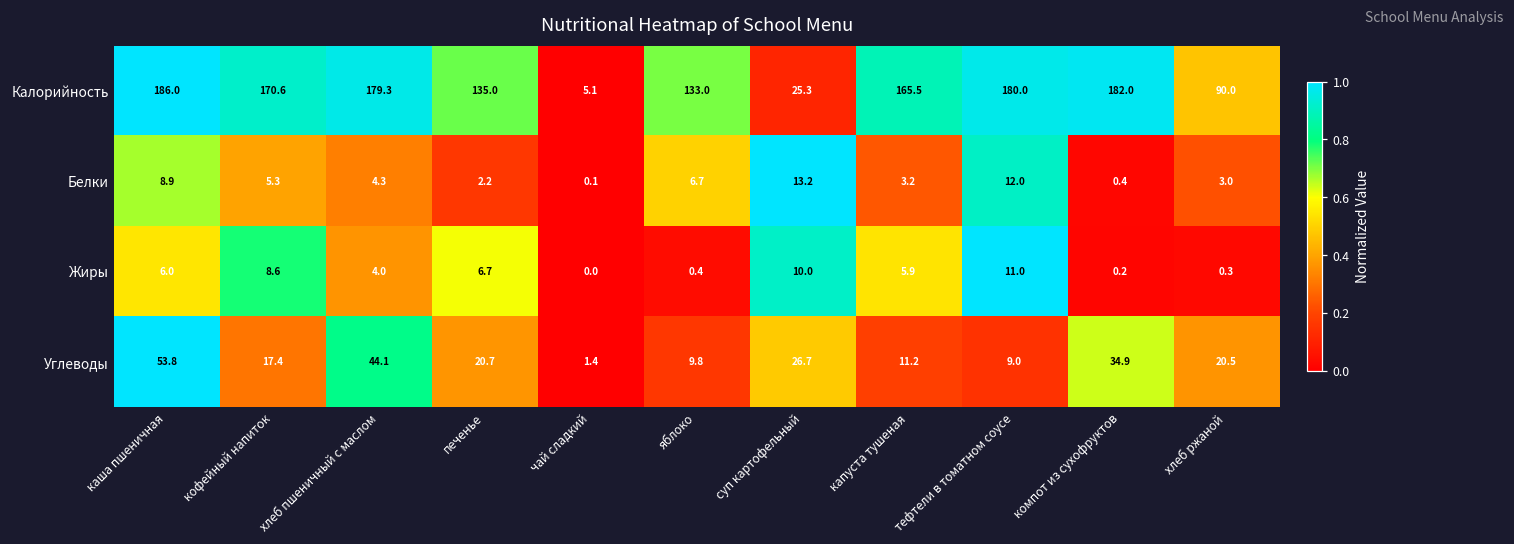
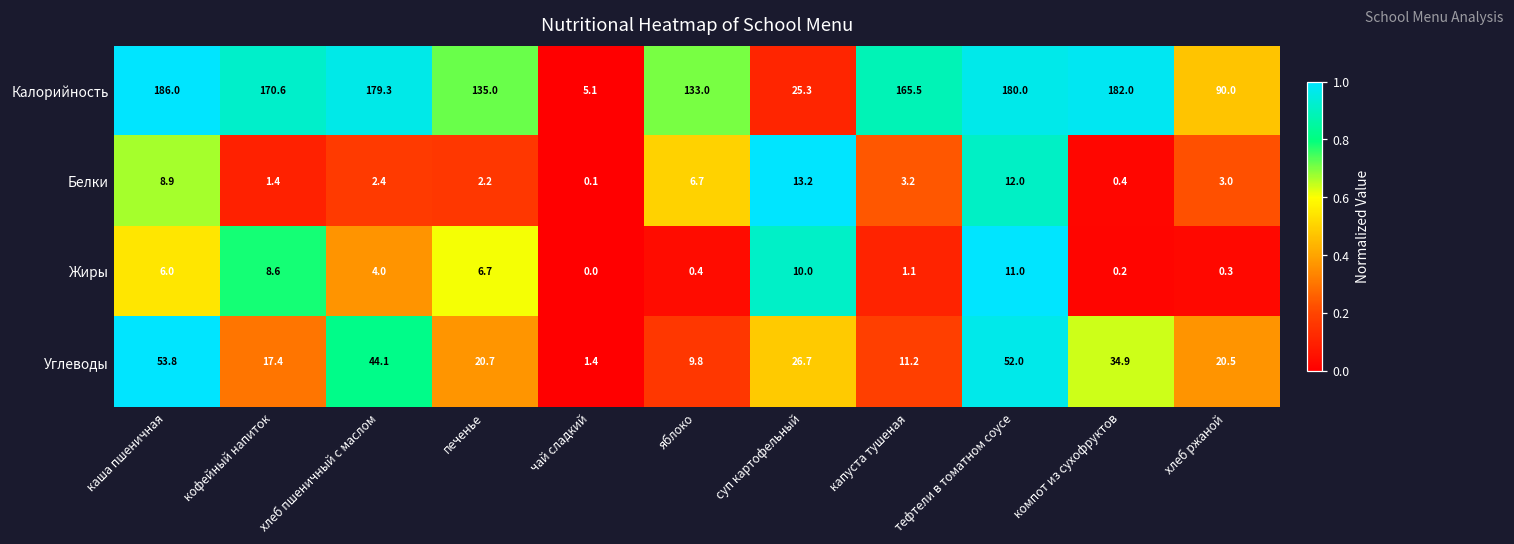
  {
    "Калорийность": {
      "каша пшеничная": 186.0,
      "кофейный напиток": 170.6,
      "хлеб пшеничный с маслом": 179.3,
      "печенье": 135.0,
      "чай сладкий": 5.1,
      "яблоко": 133.0,
      "суп картофельный": 25.3,
      "капуста тушеная": 165.5,
      "тефтели в томатном соусе": 180.0,
      "компот из сухофруктов": 182.0,
      "хлеб ржаной": 90.0
    },
    "Белки": {
      "каша пшеничная": 8.9,
-     "кофейный напиток": 5.3,
-     "хлеб пшеничный с маслом": 4.3,
+     "кофейный напиток": 1.4,
+     "хлеб пшеничный с маслом": 2.4,
      "печенье": 2.2,
      "чай сладкий": 0.1,
      "яблоко": 6.7,
      "суп картофельный": 13.2,
      "капуста тушеная": 3.2,
      "тефтели в томатном соусе": 12.0,
      "компот из сухофруктов": 0.4,
      "хлеб ржаной": 3.0
    },
    "Жиры": {
      "каша пшеничная": 6.0,
      "кофейный напиток": 8.6,
      "хлеб пшеничный с маслом": 4.0,
      "печенье": 6.7,
      "чай сладкий": 0.0,
      "яблоко": 0.4,
      "суп картофельный": 10.0,
-     "капуста тушеная": 5.9,
+     "капуста тушеная": 1.1,
      "тефтели в томатном соусе": 11.0,
      "компот из сухофруктов": 0.2,
      "хлеб ржаной": 0.3
    },
    "Углеводы": {
      "каша пшеничная": 53.8,
      "кофейный напиток": 17.4,
      "хлеб пшеничный с маслом": 44.1,
      "печенье": 20.7,
      "чай сладкий": 1.4,
      "яблоко": 9.8,
      "суп картофельный": 26.7,
      "капуста тушеная": 11.2,
-     "тефтели в томатном соусе": 9.0,
+     "тефтели в томатном соусе": 52.0,
      "компот из сухофруктов": 34.9,
      "хлеб ржаной": 20.5
    }
  }
